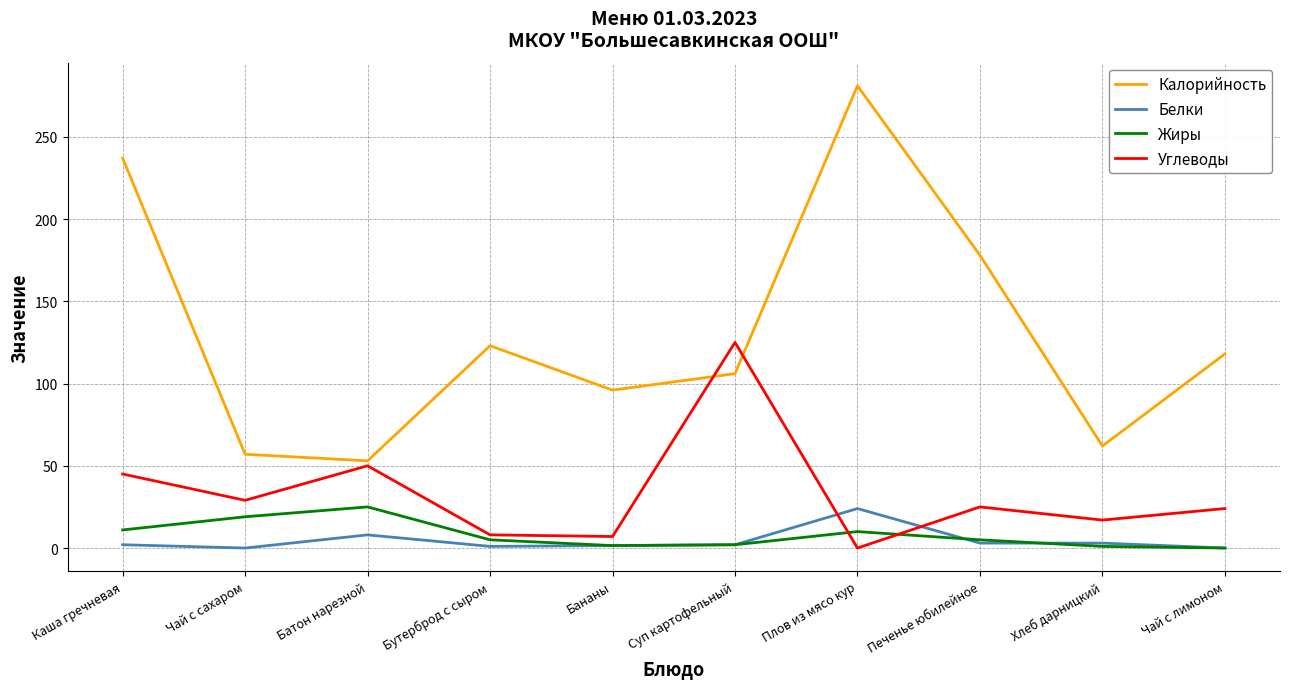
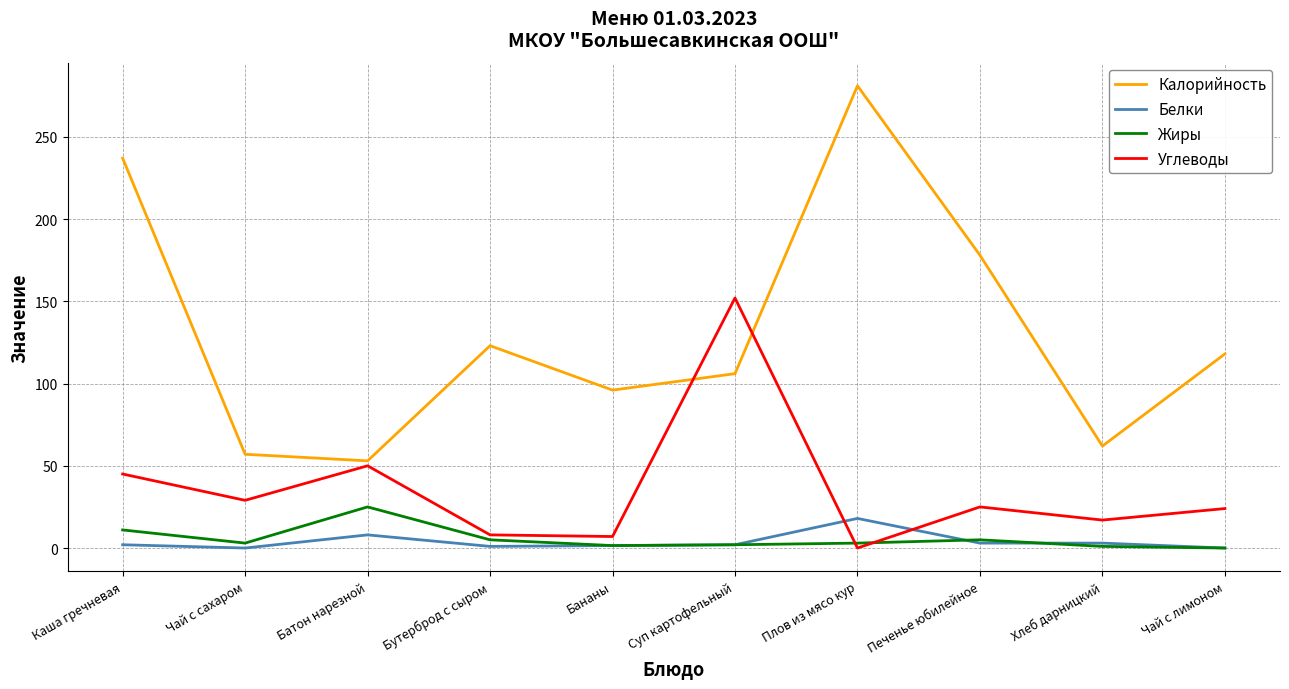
  {
    "Калорийность": {
      "Каша гречневая": 237,
      "Чай с сахаром": 57,
      "Батон нарезной": 53,
      "Бутерброд с сыром": 123,
      "Бананы": 96,
      "Суп картофельный": 106,
      "Плов из мясо кур": 281,
      "Печенье юбилейное": 178,
      "Хлеб дарницкий": 62,
      "Чай с лимоном": 118
    },
    "Белки": {
      "Каша гречневая": 2,
      "Чай с сахаром": 0,
      "Батон нарезной": 8,
      "Бутерброд с сыром": 1,
-     "Плов из мясо кур": 24,
+     "Плов из мясо кур": 18,
      "Печенье юбилейное": 3,
      "Хлеб дарницкий": 3
    },
    "Жиры": {
      "Каша гречневая": 11,
-     "Чай с сахаром": 19,
+     "Чай с сахаром": 3,
      "Батон нарезной": 25,
      "Бутерброд с сыром": 5,
-     "Плов из мясо кур": 10,
+     "Плов из мясо кур": 3,
      "Печенье юбилейное": 5,
      "Хлеб дарницкий": 1
    },
    "Углеводы": {
      "Каша гречневая": 45,
      "Чай с сахаром": 29,
      "Батон нарезной": 50,
      "Бутерброд с сыром": 8,
      "Бананы": 7,
-     "Суп картофельный": 125,
+     "Суп картофельный": 152,
      "Плов из мясо кур": 0,
      "Печенье юбилейное": 25,
      "Хлеб дарницкий": 17,
      "Чай с лимоном": 24
    }
  }
